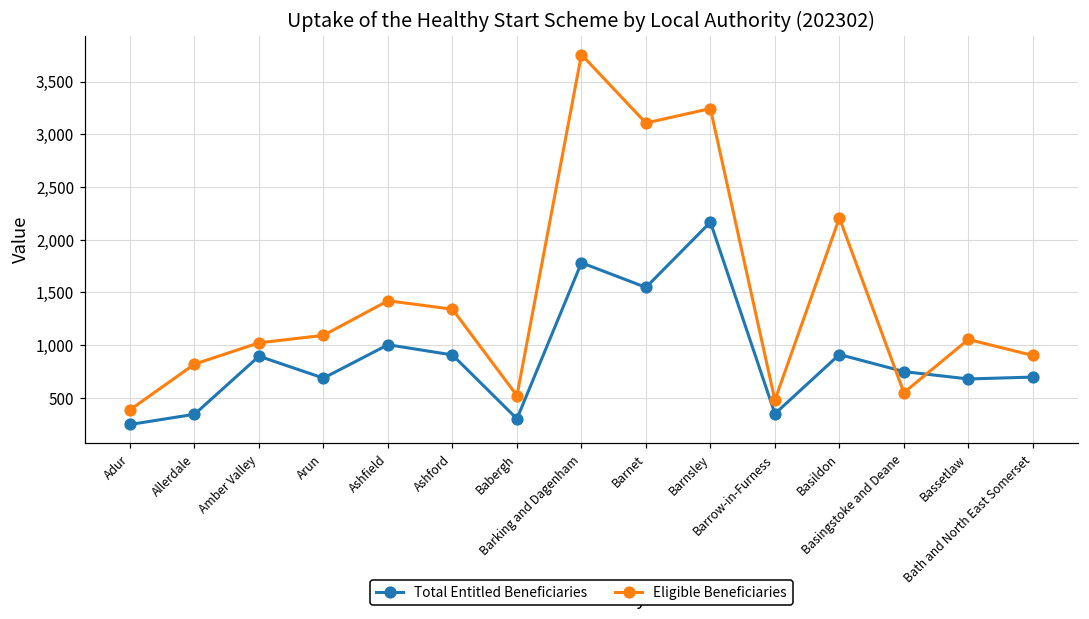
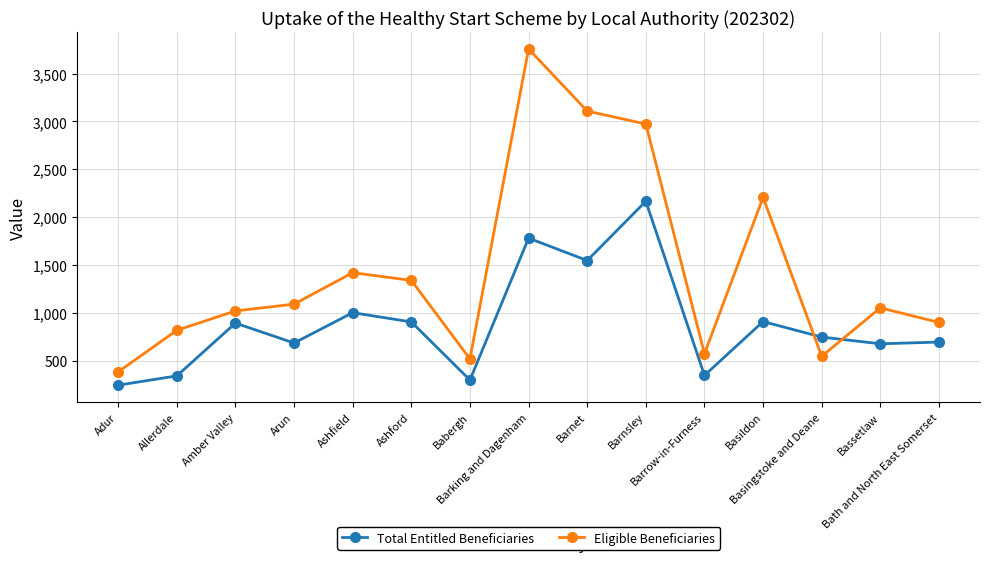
  {
    "Total Entitled Beneficiaries": {
      "Adur": "200",
      "Allerdale": "300",
      "Amber Valley": "900",
      "Arun": "700",
      "Ashfield": "1,000",
      "Ashford": "900",
      "Babergh": "300",
      "Barking and Dagenham": "1,800",
      "Barnet": "1,500",
      "Barnsley": "2,200",
      "Barrow-in-Furness": "300",
      "Basildon": "900",
      "Basingstoke and Deane": "700",
      "Bassetlaw": "700",
      "Bath and North East Somerset": "700"
    },
    "Eligible Beneficiaries": {
      "Adur": "400",
      "Allerdale": "800",
      "Amber Valley": "1,000",
      "Arun": "1,100",
      "Ashfield": "1,400",
      "Ashford": "1,300",
      "Babergh": "500",
      "Barking and Dagenham": "3,800",
      "Barnet": "3,100",
-     "Barnsley": "3,200",
-     "Barrow-in-Furness": "500",
+     "Barnsley": "3,000",
+     "Barrow-in-Furness": "600",
      "Basildon": "2,200",
      "Basingstoke and Deane": "500",
      "Bassetlaw": "1,100",
      "Bath and North East Somerset": "900"
    }
  }
